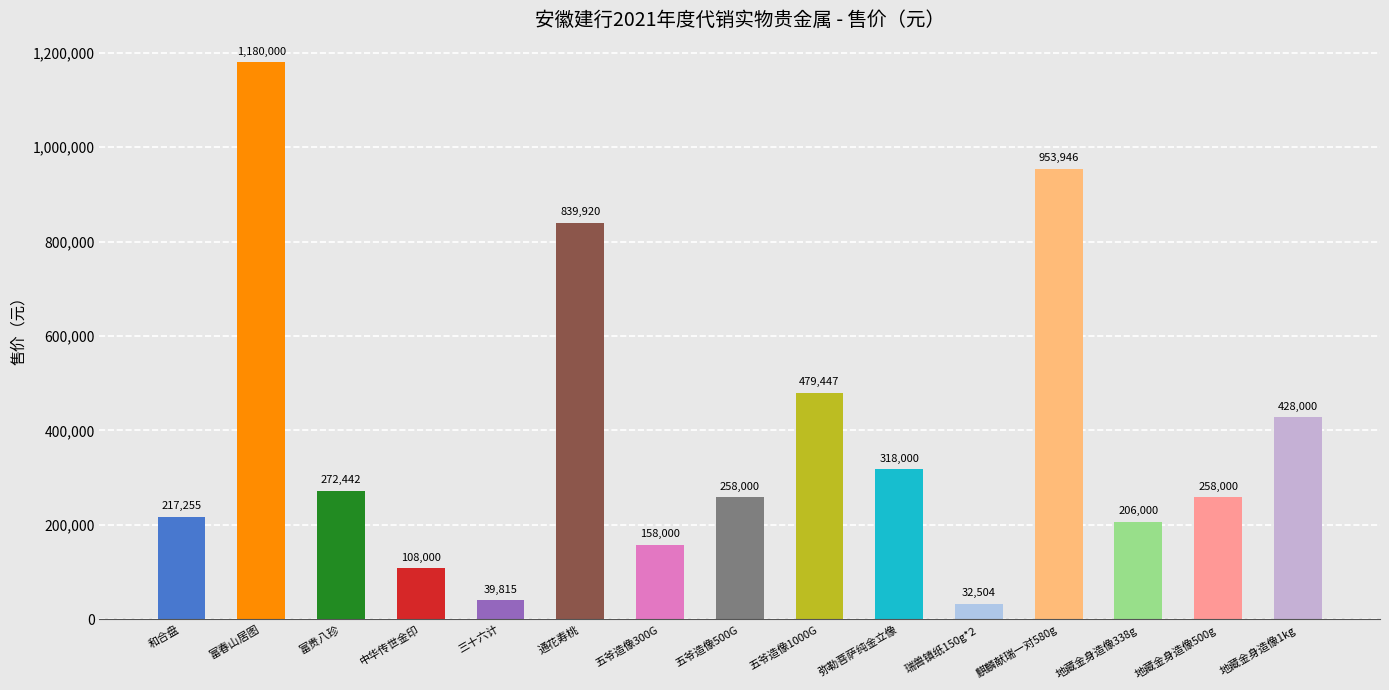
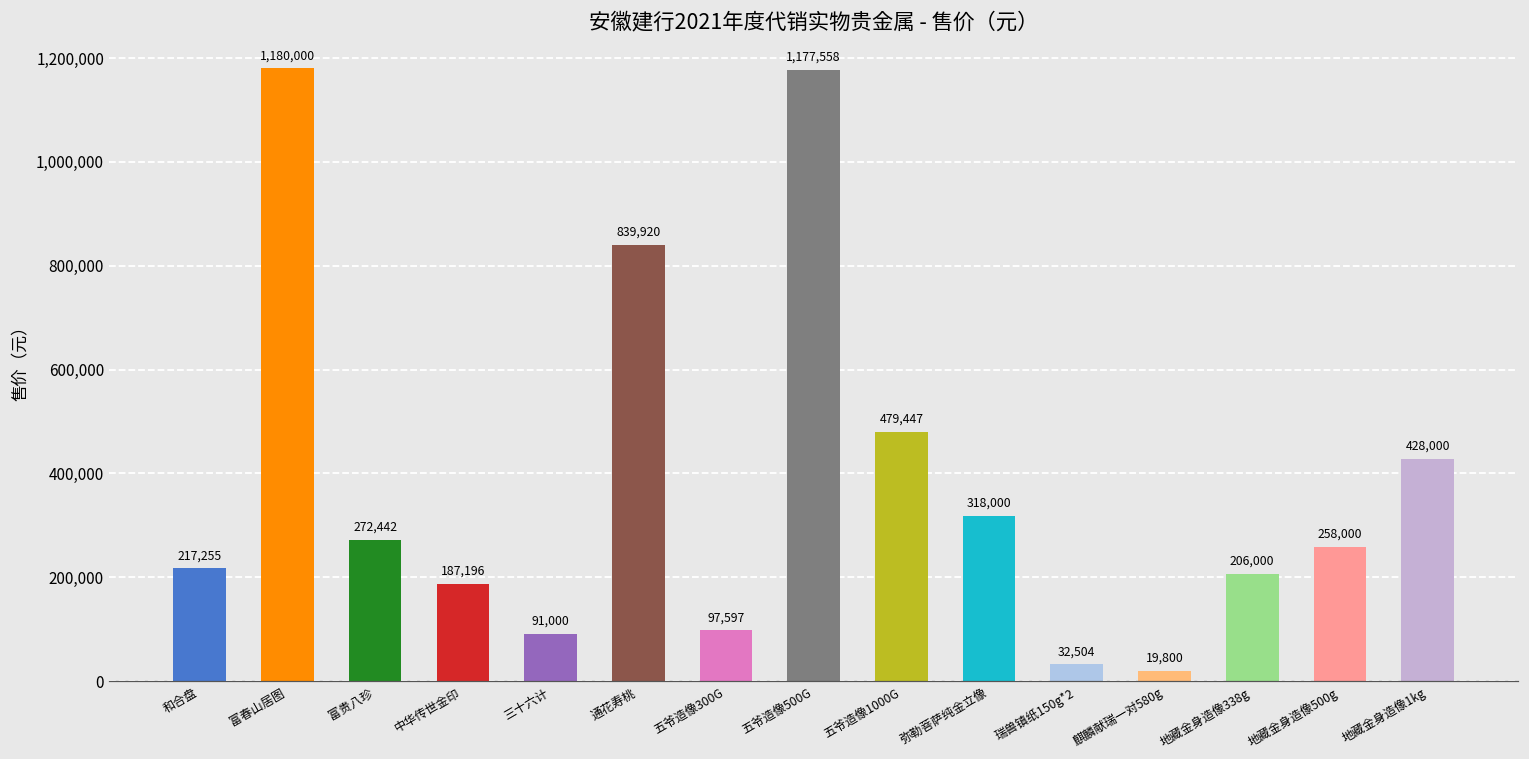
  {
    "和合盘": "217,255",
    "富春山居图": "1,180,000",
    "富贵八珍": "272,442",
-   "中华传世金印": "108,000",
-   "三十六计": "39,815",
+   "中华传世金印": "187,196",
+   "三十六计": "91,000",
    "通花寿桃": "839,920",
-   "五爷造像300G": "158,000",
-   "五爷造像500G": "258,000",
+   "五爷造像300G": "97,597",
+   "五爷造像500G": "1,177,558",
    "五爷造像1000G": "479,447",
    "弥勒菩萨纯金立像": "318,000",
    "瑞兽镇纸150g*2": "32,504",
-   "麒麟献瑞一对580g": "953,946",
+   "麒麟献瑞一对580g": "19,800",
    "地藏金身造像338g": "206,000",
    "地藏金身造像500g": "258,000",
    "地藏金身造像1kg": "428,000"
  }
